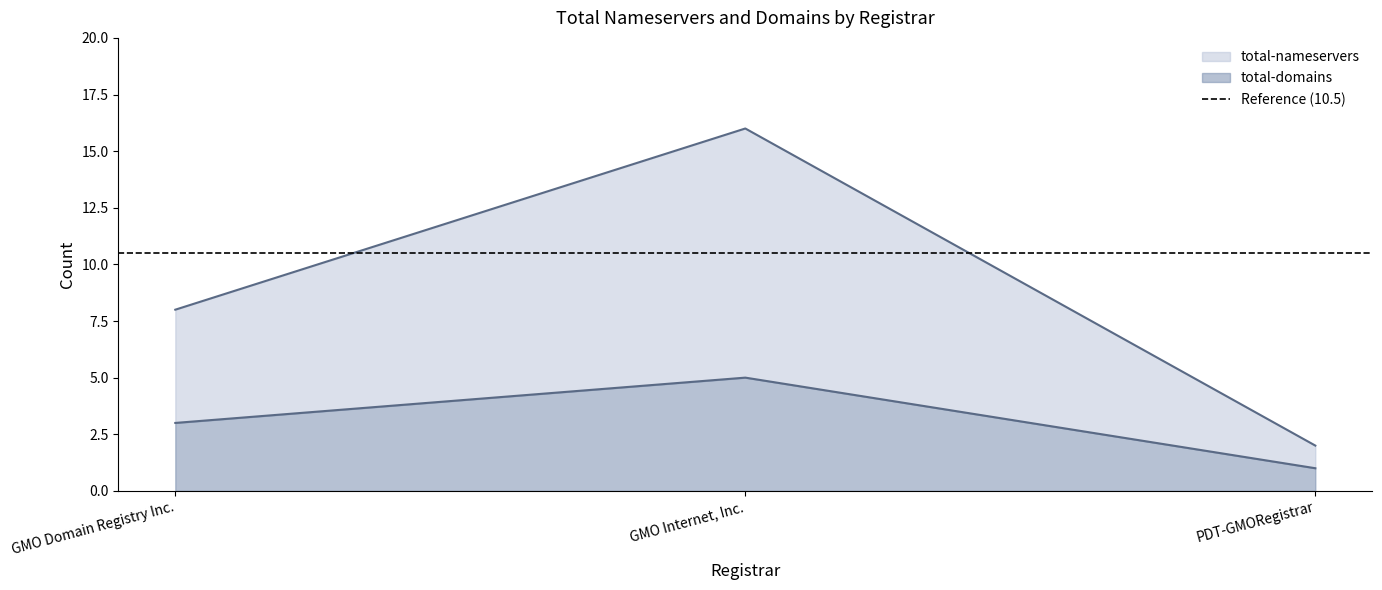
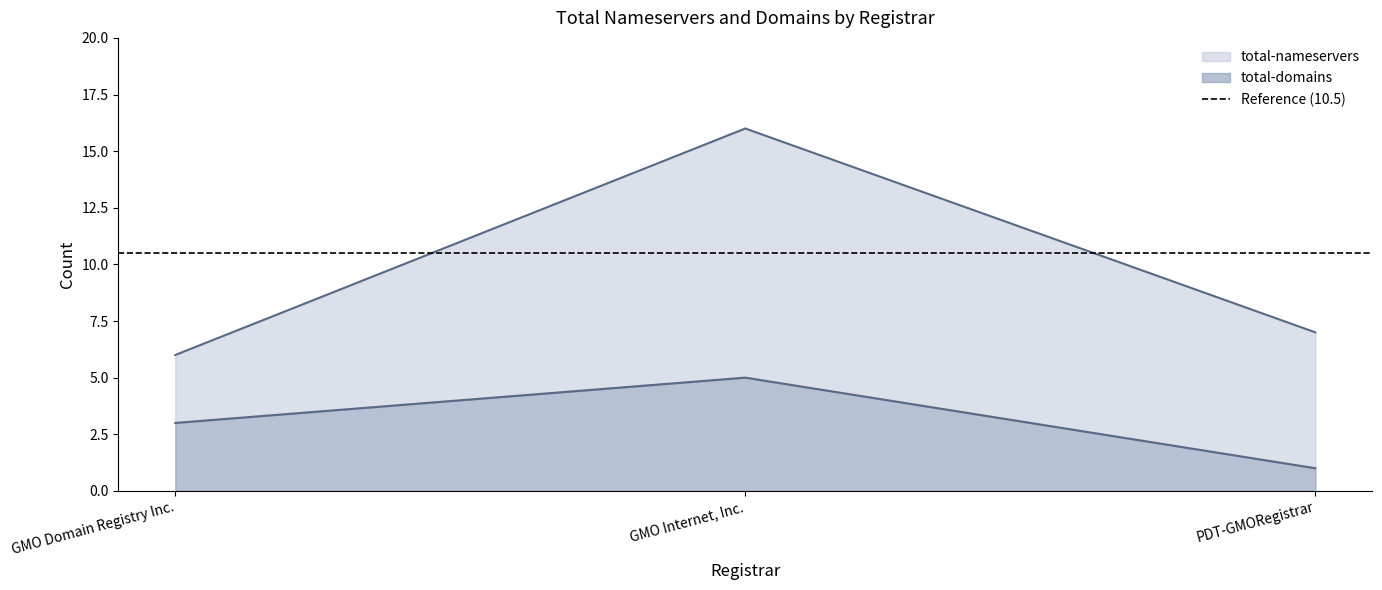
  {
    "total-nameservers": {
-     "GMO Domain Registry Inc.": 8,
+     "GMO Domain Registry Inc.": 6,
      "GMO Internet, Inc.": 16,
-     "PDT-GMORegistrar": 2
+     "PDT-GMORegistrar": 7
    },
    "total-domains": {
      "GMO Domain Registry Inc.": 3,
      "GMO Internet, Inc.": 5,
      "PDT-GMORegistrar": 1
    }
  }
